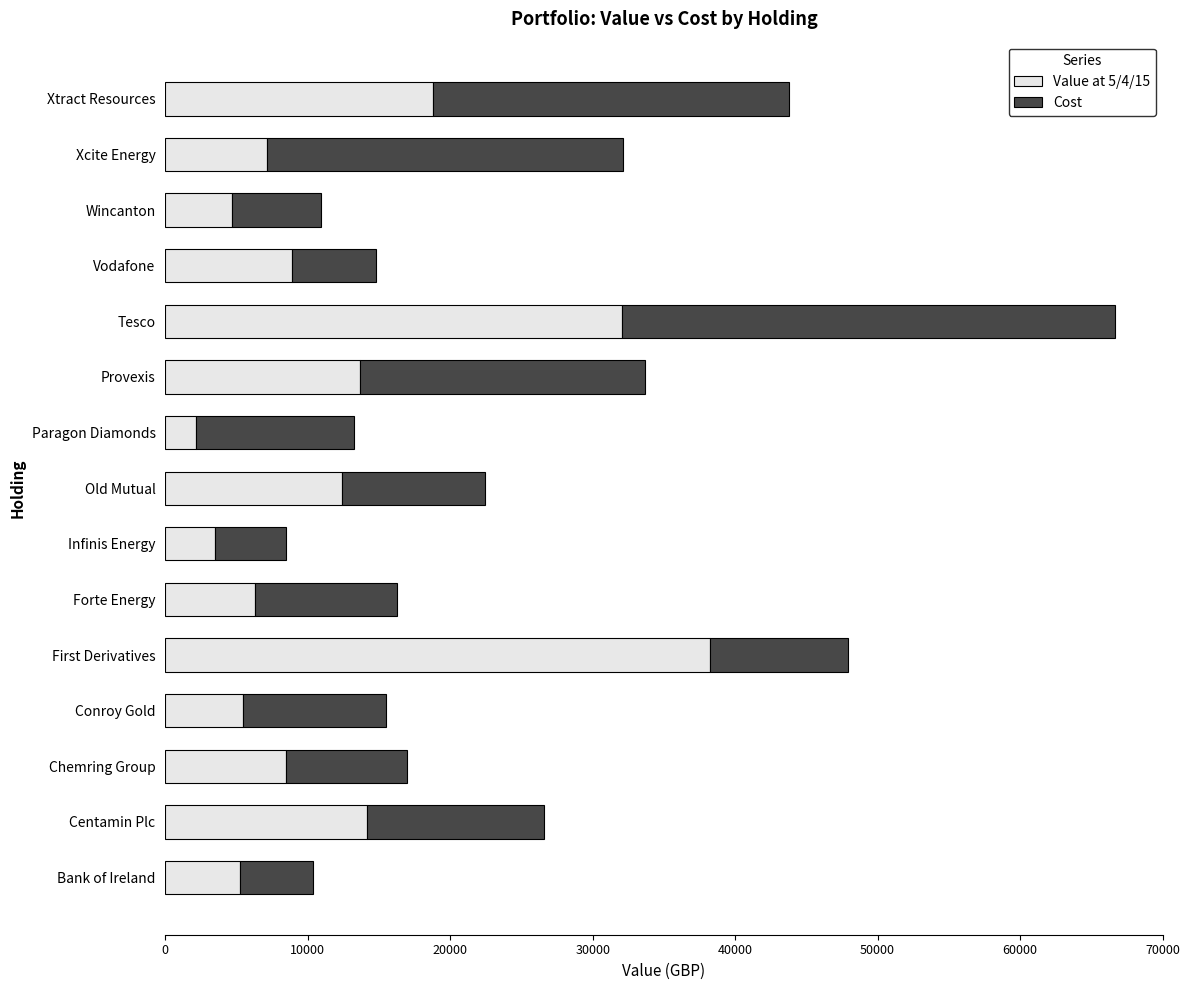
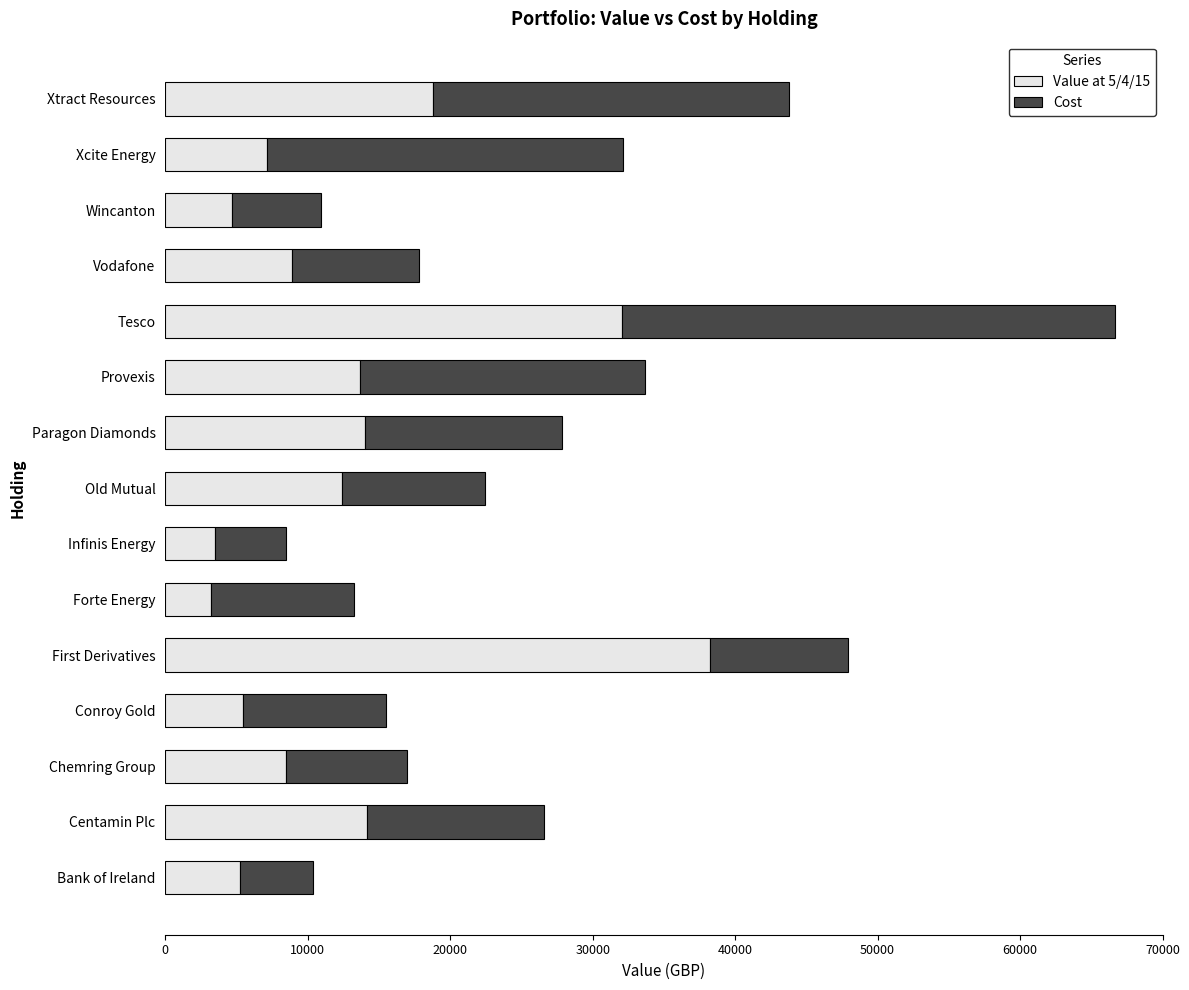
  {
    "Value at 5/4/15": {
      "Xtract Resources": 18800,
      "Xcite Energy": 7200,
      "Wincanton": 4700,
      "Vodafone": 8900,
      "Tesco": 32000,
      "Provexis": 13700,
-     "Paragon Diamonds": 2100,
+     "Paragon Diamonds": 14000,
      "Old Mutual": 12400,
      "Infinis Energy": 3500,
-     "Forte Energy": 6300,
+     "Forte Energy": 3200,
      "First Derivatives": 38200,
      "Conroy Gold": 5500,
      "Chemring Group": 8500,
      "Centamin Plc": 14100,
      "Bank of Ireland": 5200
    },
    "Cost": {
      "Xtract Resources": 25000,
      "Xcite Energy": 25000,
      "Wincanton": 6200,
-     "Vodafone": 5900,
+     "Vodafone": 8900,
      "Tesco": 34600,
      "Provexis": 20000,
-     "Paragon Diamonds": 11100,
+     "Paragon Diamonds": 13800,
      "Old Mutual": 10000,
      "Infinis Energy": 5000,
      "Forte Energy": 10000,
      "First Derivatives": 9700,
      "Conroy Gold": 10000,
      "Chemring Group": 8500,
      "Centamin Plc": 12400,
      "Bank of Ireland": 5100
    }
  }
